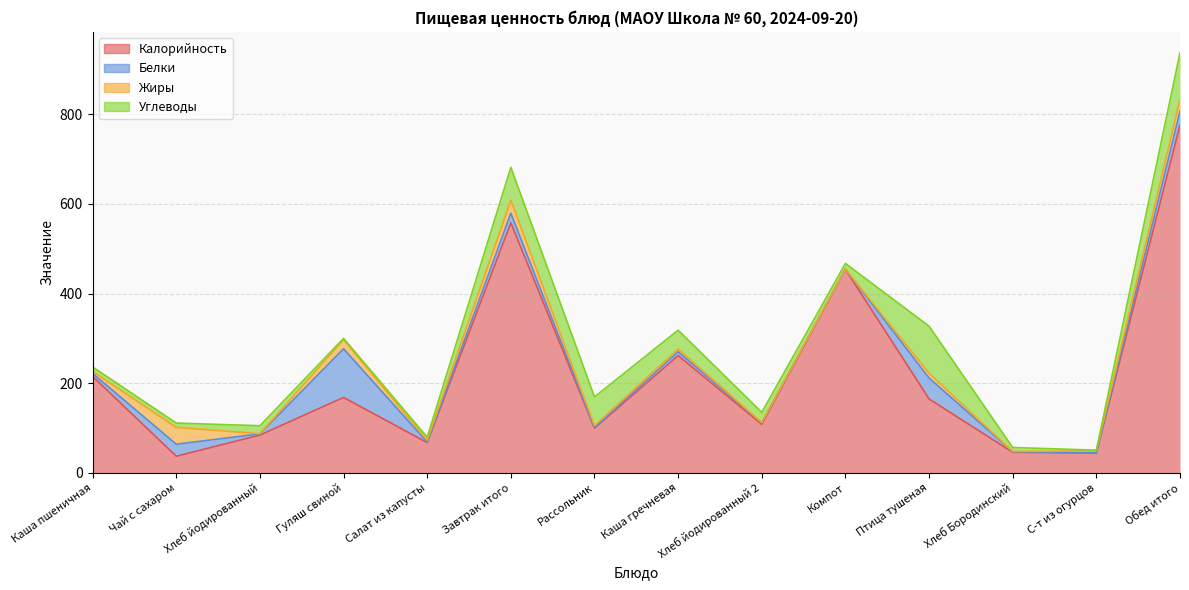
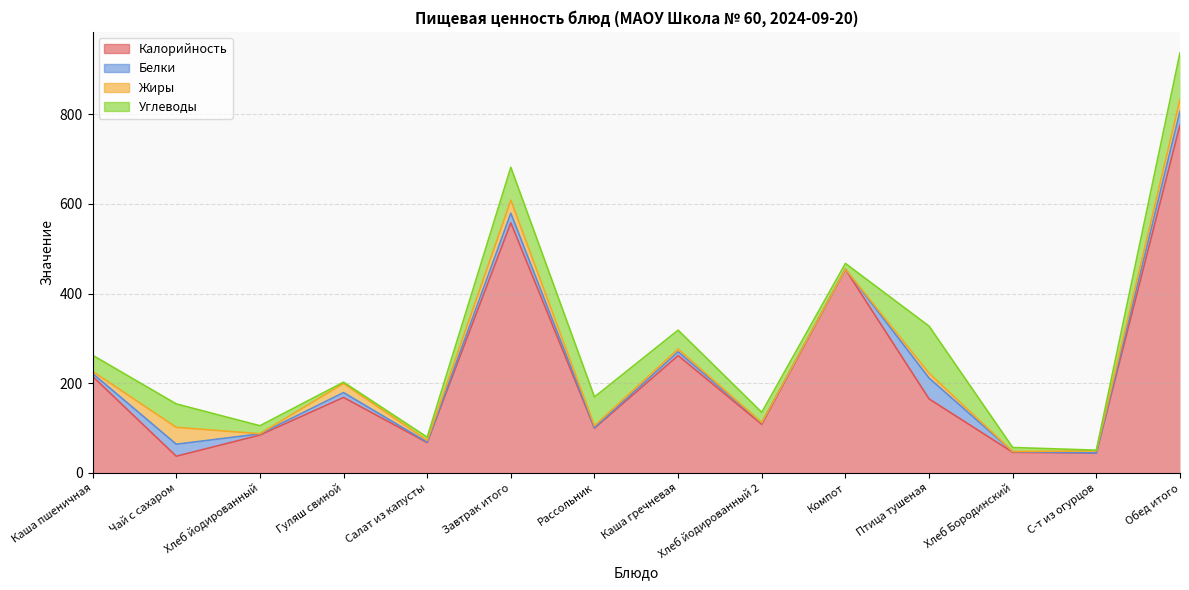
  {
    "Калорийность": {
      "Каша пшеничная": 210,
      "Чай с сахаром": 40,
      "Гуляш свиной": 170,
      "Завтрак итого": 560,
      "Каша гречневая": 260,
      "Птица тушеная": 160,
      "Обед итого": 780
    },
    "Белки": {
      "Чай с сахаром": 30,
-     "Гуляш свиной": 110,
+     "Гуляш свиной": 10,
      "Завтрак итого": 20,
      "Каша гречневая": 10,
      "Птица тушеная": 50,
      "Обед итого": 30
    },
    "Жиры": {
      "Чай с сахаром": 40,
      "Завтрак итого": 30,
      "Каша гречневая": 10,
      "Птица тушеная": 10,
      "Обед итого": 30
    },
    "Углеводы": {
-     "Каша пшеничная": 10,
-     "Чай с сахаром": 10,
+     "Каша пшеничная": 40,
+     "Чай с сахаром": 50,
      "Хлеб йодированный": 20,
      "Салат из капусты": 10,
      "Завтрак итого": 70,
      "Рассольник": 60,
      "Каша гречневая": 40,
      "Хлеб йодированный 2": 20,
      "Компот": 10,
      "Птица тушеная": 110,
      "Хлеб Бородинский": 10,
      "Обед итого": 100
    }
  }
